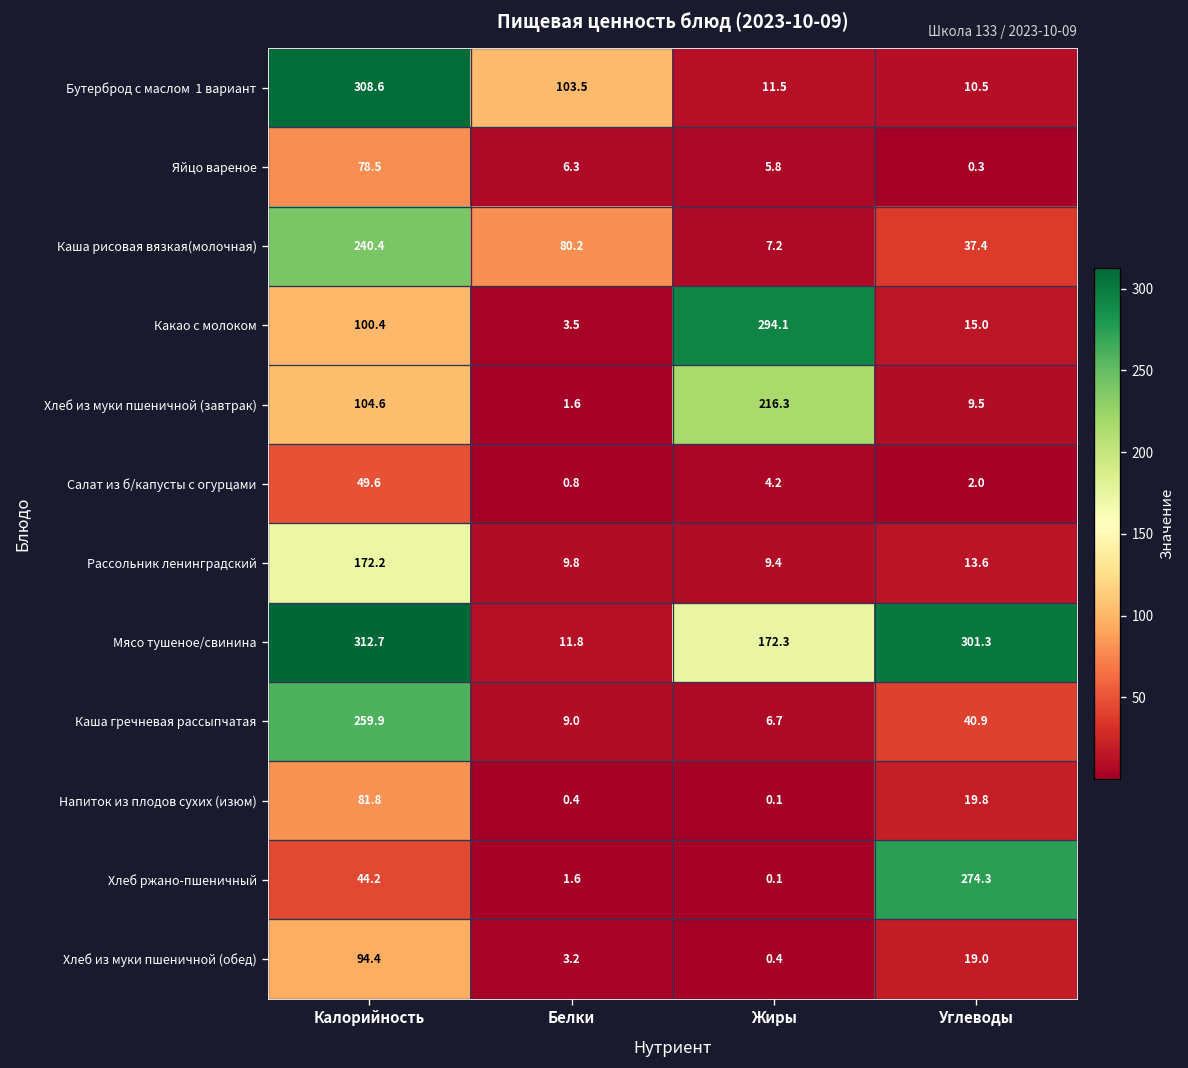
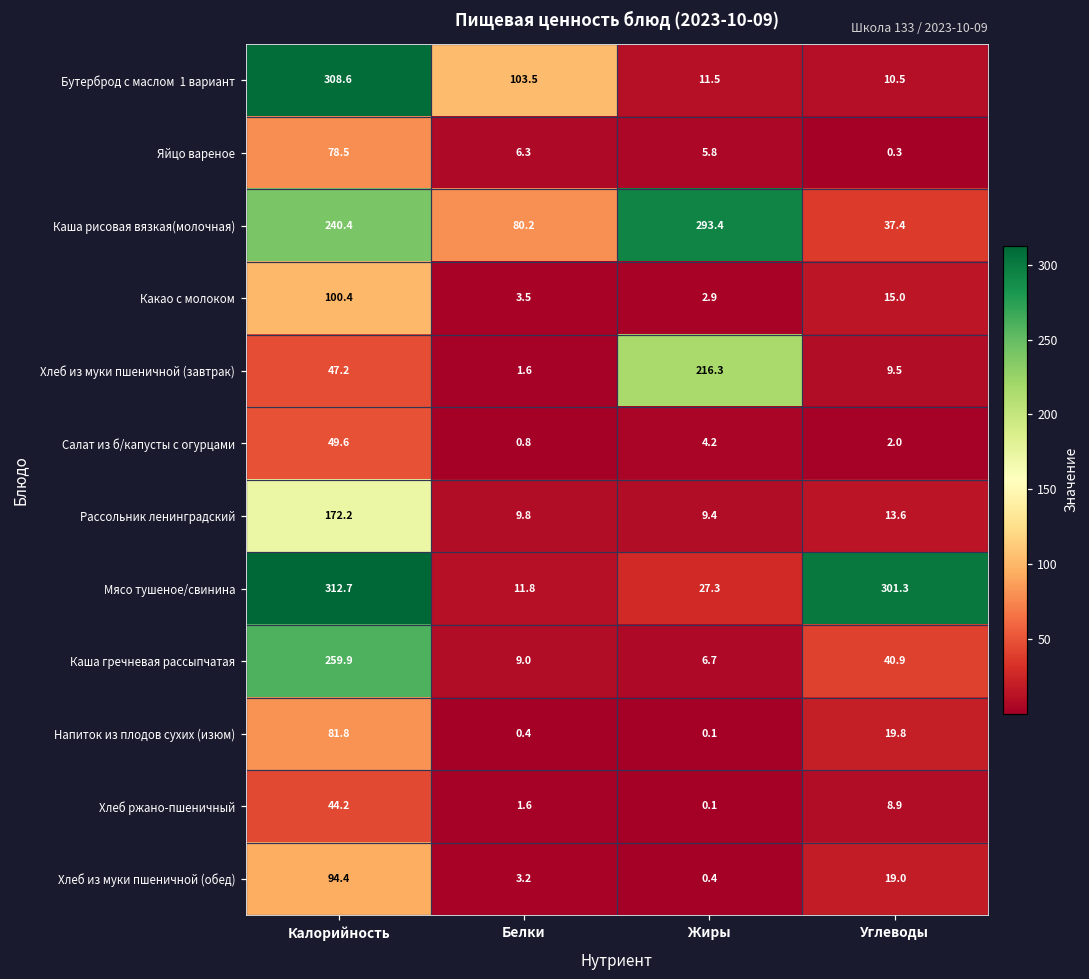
  {
    "Бутерброд с маслом 1 вариант": {
      "Калорийность": 308.6,
      "Белки": 103.5,
      "Жиры": 11.5,
      "Углеводы": 10.5
    },
    "Яйцо вареное": {
      "Калорийность": 78.5,
      "Белки": 6.3,
      "Жиры": 5.8,
      "Углеводы": 0.3
    },
    "Каша рисовая вязкая(молочная)": {
      "Калорийность": 240.4,
      "Белки": 80.2,
-     "Жиры": 7.2,
+     "Жиры": 293.4,
      "Углеводы": 37.4
    },
    "Какао с молоком": {
      "Калорийность": 100.4,
      "Белки": 3.5,
-     "Жиры": 294.1,
+     "Жиры": 2.9,
      "Углеводы": 15.0
    },
    "Хлеб из муки пшеничной (завтрак)": {
-     "Калорийность": 104.6,
+     "Калорийность": 47.2,
      "Белки": 1.6,
      "Жиры": 216.3,
      "Углеводы": 9.5
    },
    "Салат из б/капусты с огурцами": {
      "Калорийность": 49.6,
      "Белки": 0.8,
      "Жиры": 4.2,
      "Углеводы": 2.0
    },
    "Рассольник ленинградский": {
      "Калорийность": 172.2,
      "Белки": 9.8,
      "Жиры": 9.4,
      "Углеводы": 13.6
    },
    "Мясо тушеное/свинина": {
      "Калорийность": 312.7,
      "Белки": 11.8,
-     "Жиры": 172.3,
+     "Жиры": 27.3,
      "Углеводы": 301.3
    },
    "Каша гречневая рассыпчатая": {
      "Калорийность": 259.9,
      "Белки": 9.0,
      "Жиры": 6.7,
      "Углеводы": 40.9
    },
    "Напиток из плодов сухих (изюм)": {
      "Калорийность": 81.8,
      "Белки": 0.4,
      "Жиры": 0.1,
      "Углеводы": 19.8
    },
    "Хлеб ржано-пшеничный": {
      "Калорийность": 44.2,
      "Белки": 1.6,
      "Жиры": 0.1,
-     "Углеводы": 274.3
+     "Углеводы": 8.9
    },
    "Хлеб из муки пшеничной (обед)": {
      "Калорийность": 94.4,
      "Белки": 3.2,
      "Жиры": 0.4,
      "Углеводы": 19.0
    }
  }
